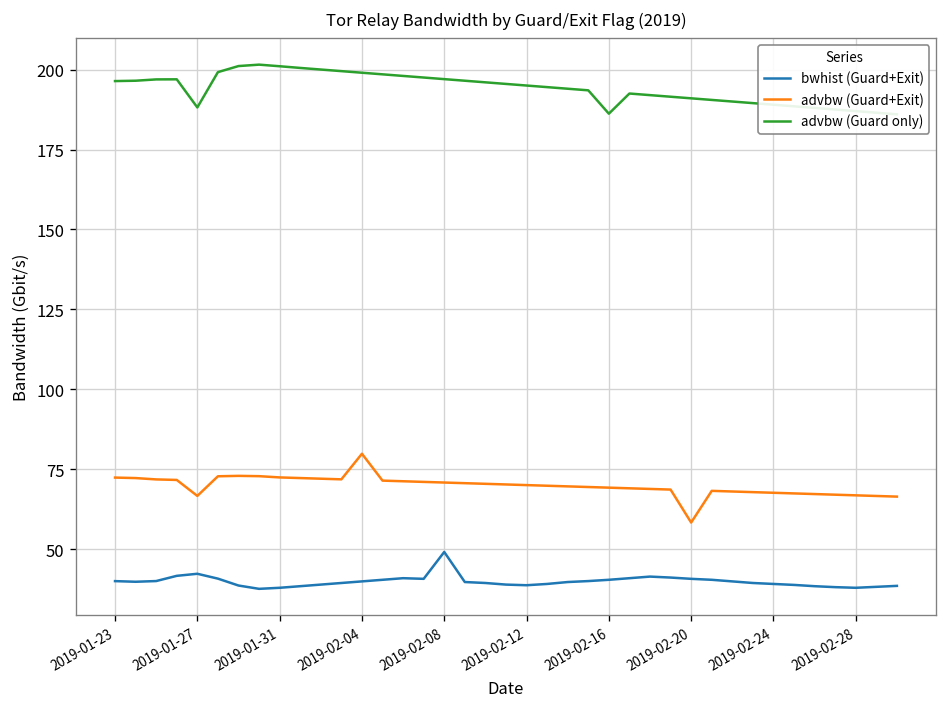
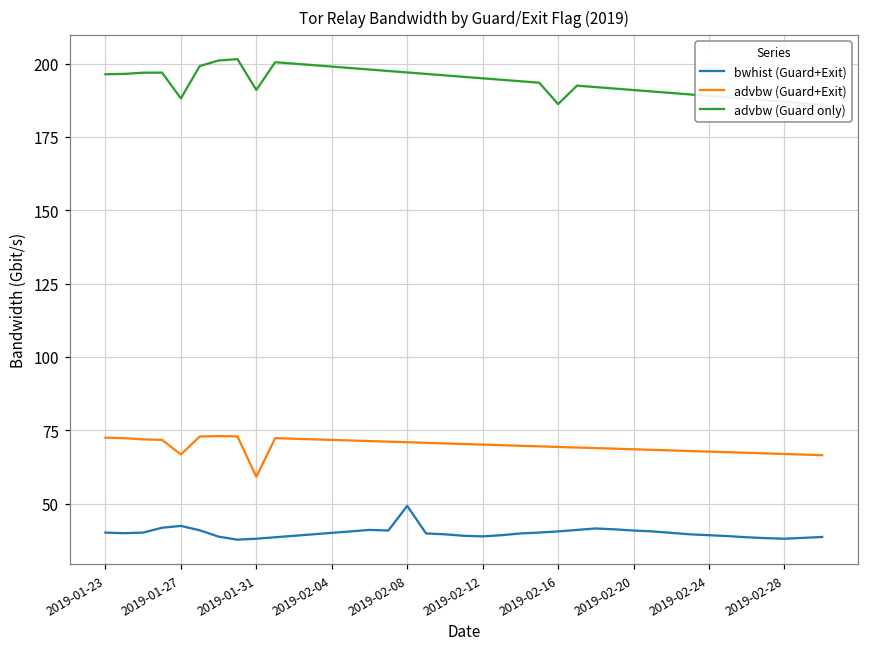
  {
    "bwhist (Guard+Exit)": {
      "2019-01-23": 40,
      "2019-01-27": 42,
      "2019-01-31": 38,
      "2019-02-04": 40,
      "2019-02-08": 49,
      "2019-02-12": 39,
      "2019-02-16": 41,
      "2019-02-20": 41,
      "2019-02-24": 39,
      "2019-02-28": 38
    },
    "advbw (Guard+Exit)": {
      "2019-01-23": 72,
      "2019-01-27": 67,
-     "2019-01-31": 73,
-     "2019-02-04": 80,
+     "2019-01-31": 59,
+     "2019-02-04": 72,
      "2019-02-08": 71,
      "2019-02-12": 70,
      "2019-02-16": 69,
-     "2019-02-20": 58,
+     "2019-02-20": 69,
      "2019-02-24": 68,
      "2019-02-28": 67
    },
    "advbw (Guard only)": {
      "2019-01-23": 196,
      "2019-01-27": 188,
-     "2019-01-31": 201,
+     "2019-01-31": 191,
      "2019-02-04": 199,
      "2019-02-08": 197,
      "2019-02-12": 195,
      "2019-02-16": 186,
      "2019-02-20": 191
    }
  }
